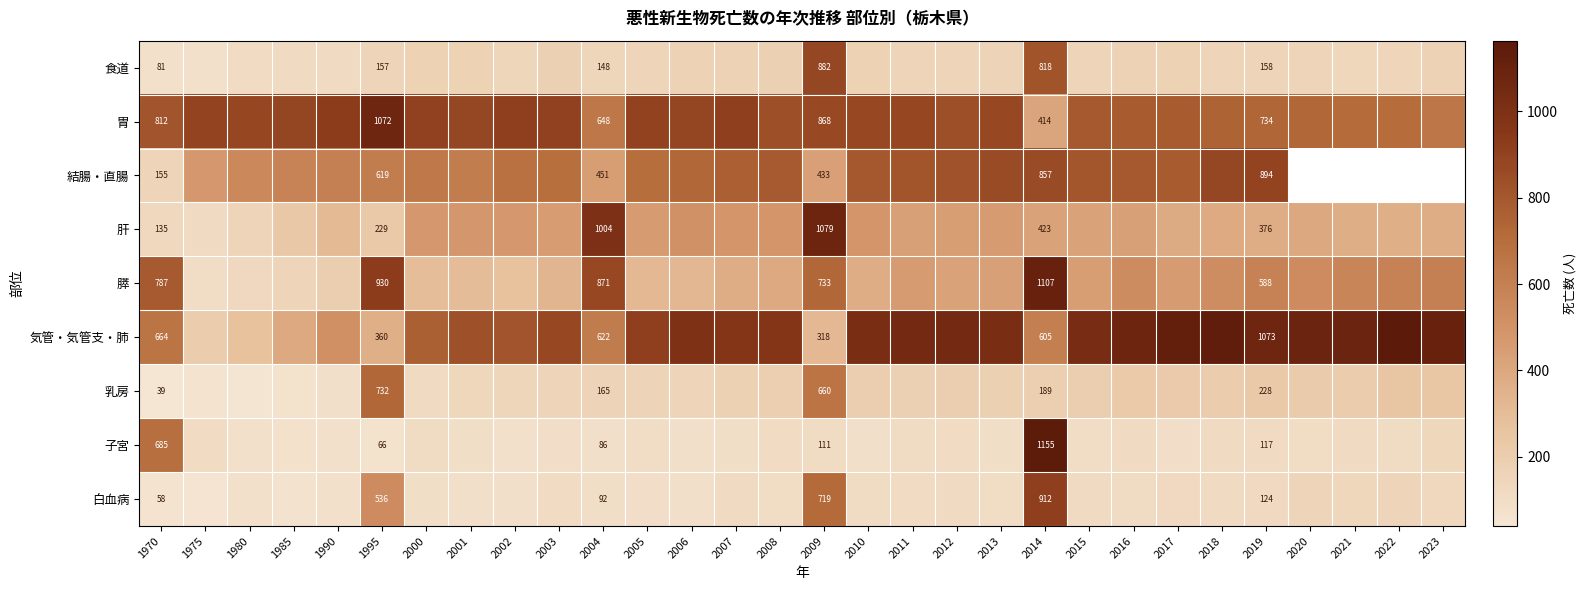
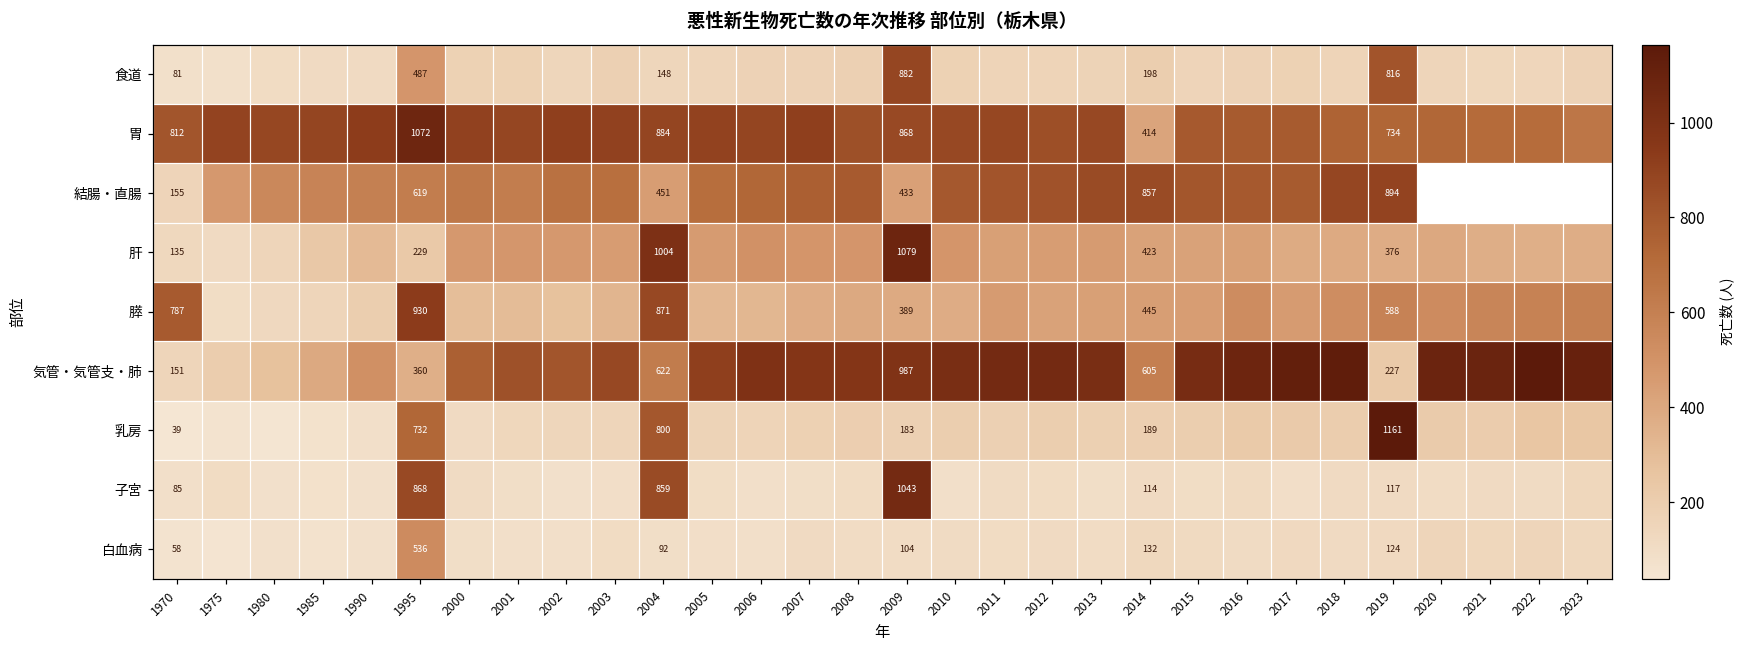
  {
    "食道": {
      "1970": 81,
-     "1995": 157,
+     "1995": 487,
      "2004": 148,
      "2009": 882,
-     "2014": 818,
-     "2019": 158
+     "2014": 198,
+     "2019": 816
    },
    "胃": {
      "1970": 812,
      "1995": 1072,
-     "2004": 648,
+     "2004": 884,
      "2009": 868,
      "2014": 414,
      "2019": 734
    },
    "結腸・直腸": {
      "1970": 155,
      "1995": 619,
      "2004": 451,
      "2009": 433,
      "2014": 857,
      "2019": 894
    },
    "肝": {
      "1970": 135,
      "1995": 229,
      "2004": 1004,
      "2009": 1079,
      "2014": 423,
      "2019": 376
    },
    "膵": {
      "1970": 787,
      "1995": 930,
      "2004": 871,
-     "2009": 733,
-     "2014": 1107,
+     "2009": 389,
+     "2014": 445,
      "2019": 588
    },
    "気管・気管支・肺": {
-     "1970": 664,
+     "1970": 151,
      "1995": 360,
      "2004": 622,
-     "2009": 318,
+     "2009": 987,
      "2014": 605,
-     "2019": 1073
+     "2019": 227
    },
    "乳房": {
      "1970": 39,
      "1995": 732,
-     "2004": 165,
-     "2009": 660,
+     "2004": 800,
+     "2009": 183,
      "2014": 189,
-     "2019": 228
+     "2019": 1161
    },
    "子宮": {
-     "1970": 685,
-     "1995": 66,
-     "2004": 86,
-     "2009": 111,
-     "2014": 1155,
+     "1970": 85,
+     "1995": 868,
+     "2004": 859,
+     "2009": 1043,
+     "2014": 114,
      "2019": 117
    },
    "白血病": {
      "1970": 58,
      "1995": 536,
      "2004": 92,
-     "2009": 719,
-     "2014": 912,
+     "2009": 104,
+     "2014": 132,
      "2019": 124
    }
  }
